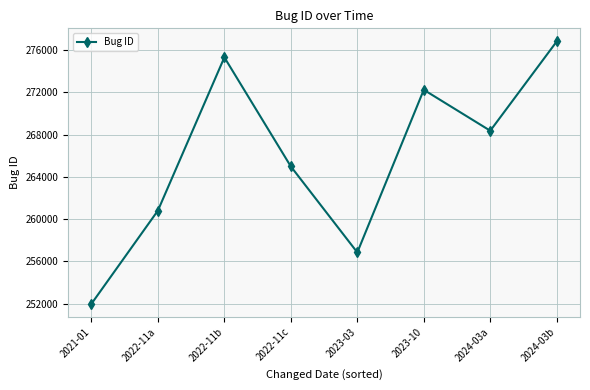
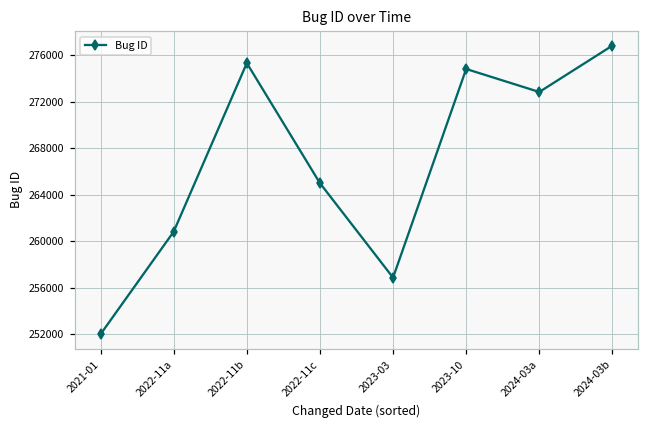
  {
    "2021-01": 252000,
    "2022-11a": 260800,
    "2022-11b": 275300,
    "2022-11c": 265000,
    "2023-03": 256900,
-   "2023-10": 272200,
-   "2024-03a": 268400,
+   "2023-10": 274800,
+   "2024-03a": 272800,
    "2024-03b": 276800
  }
